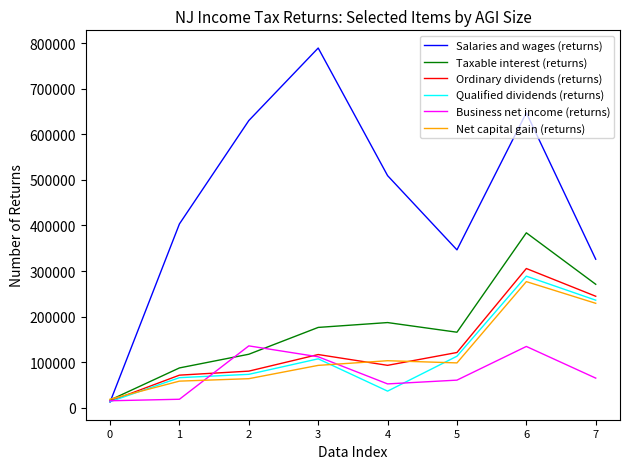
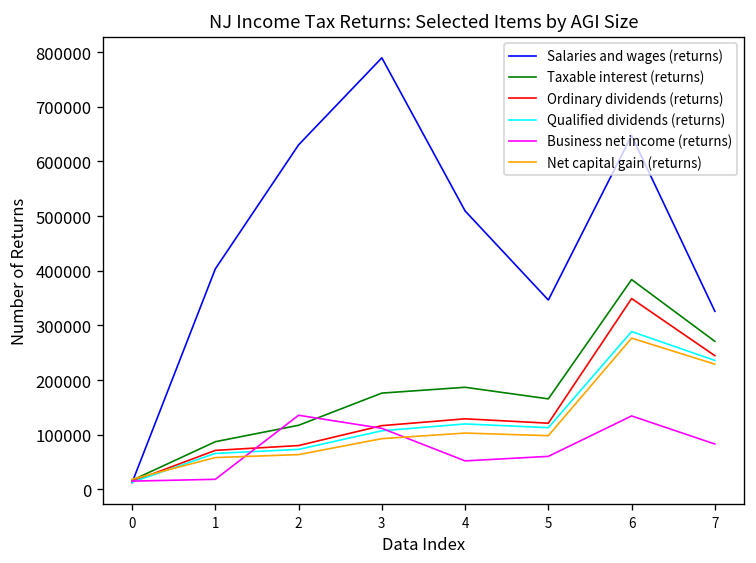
  {
    "Salaries and wages (returns)": {
      "1": 400000,
      "2": 630000,
      "3": 790000,
      "4": 510000,
      "5": 350000,
      "7": 330000
    },
    "Taxable interest (returns)": {
      "1": 90000,
      "2": 120000,
      "3": 180000,
      "4": 190000,
      "5": 170000,
      "6": 380000,
      "7": 270000
    },
    "Ordinary dividends (returns)": {
      "1": 70000,
      "2": 80000,
-     "4": 90000,
+     "4": 130000,
      "5": 120000,
-     "6": 310000,
+     "6": 350000,
      "7": 240000
    },
    "Qualified dividends (returns)": {
      "1": 70000,
      "2": 70000,
-     "4": 40000,
+     "4": 120000,
      "5": 110000,
      "6": 290000,
      "7": 240000
    },
    "Business net income (returns)": {
      "1": 20000,
      "2": 140000,
      "4": 50000,
      "5": 60000,
      "6": 130000,
-     "7": 60000
+     "7": 80000
    },
    "Net capital gain (returns)": {
      "1": 60000,
      "2": 60000,
      "3": 90000,
      "4": 100000,
      "5": 100000,
      "6": 280000,
      "7": 230000
    }
  }
